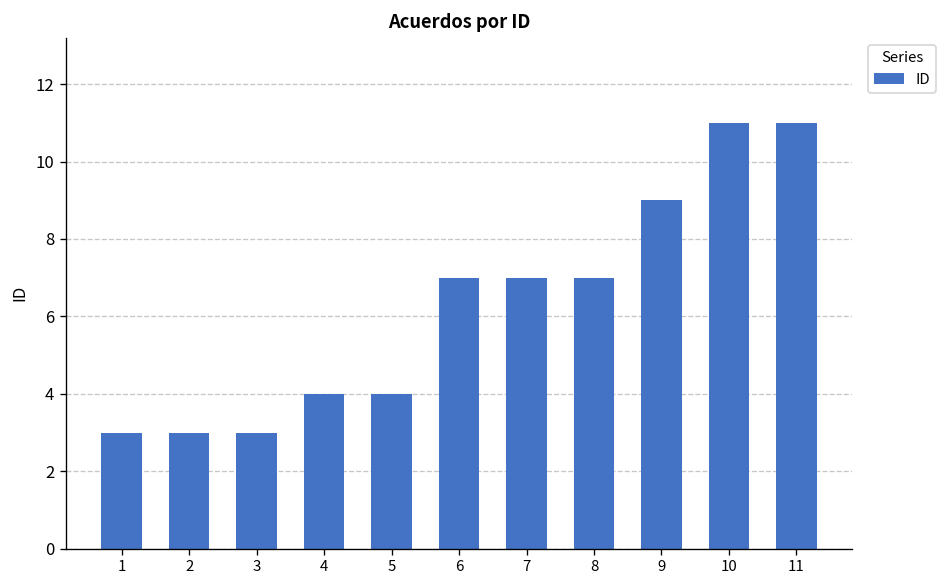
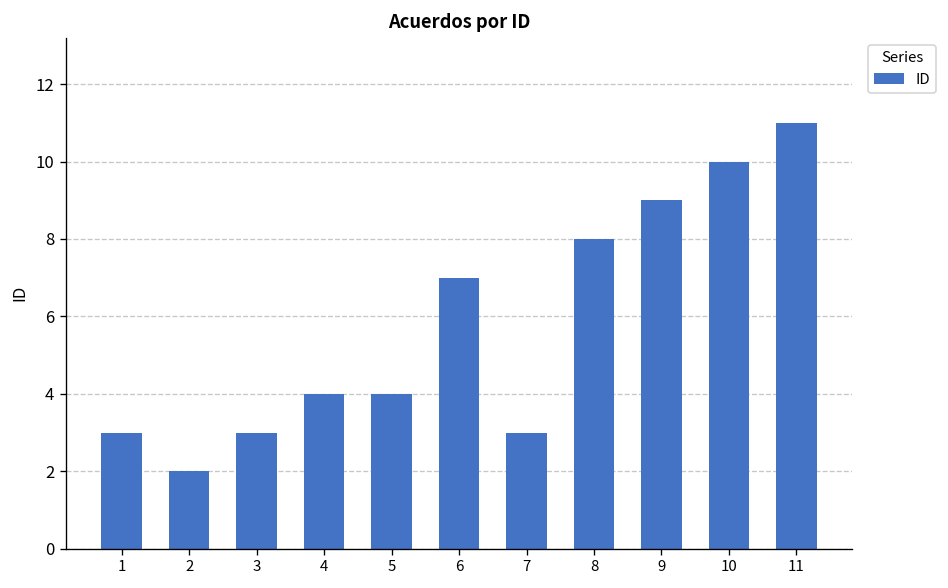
  {
    "1": 3,
-   "2": 3,
+   "2": 2,
    "3": 3,
    "4": 4,
    "5": 4,
    "6": 7,
-   "7": 7,
-   "8": 7,
+   "7": 3,
+   "8": 8,
    "9": 9,
-   "10": 11,
+   "10": 10,
    "11": 11
  }
